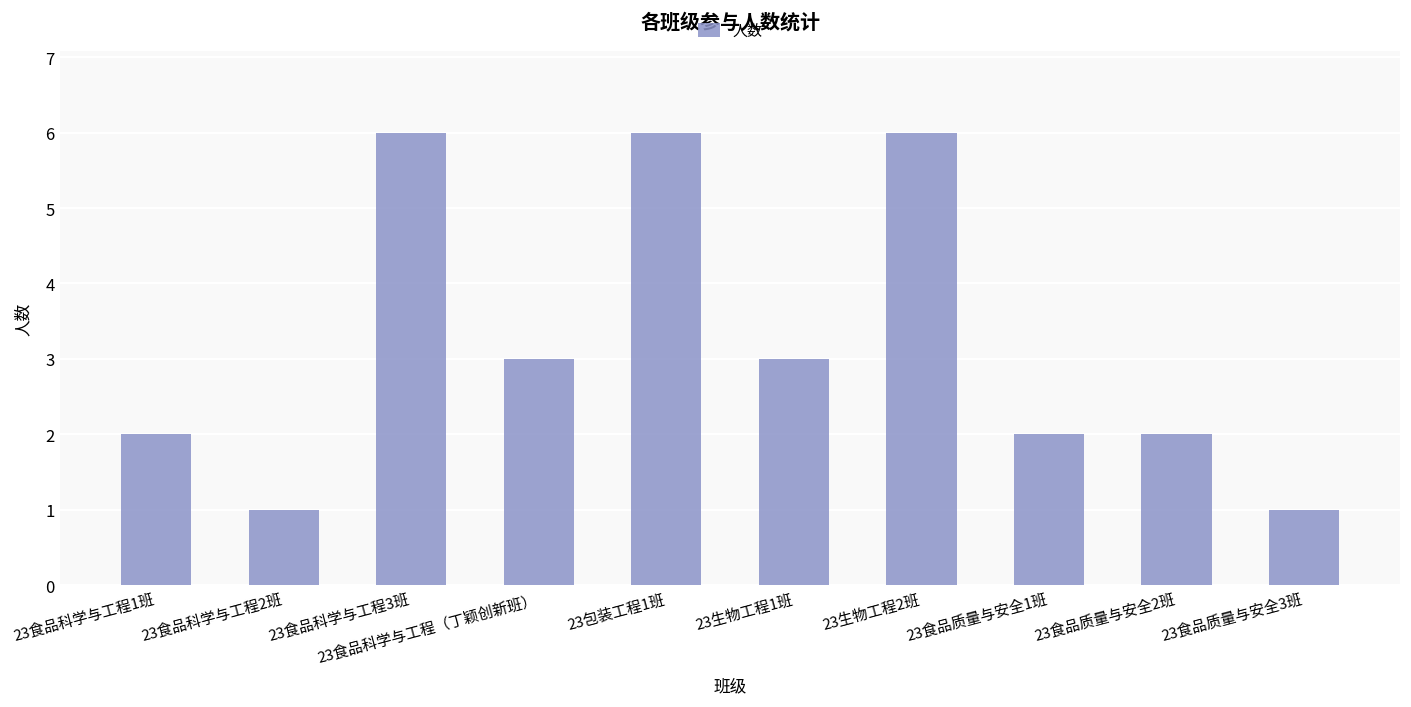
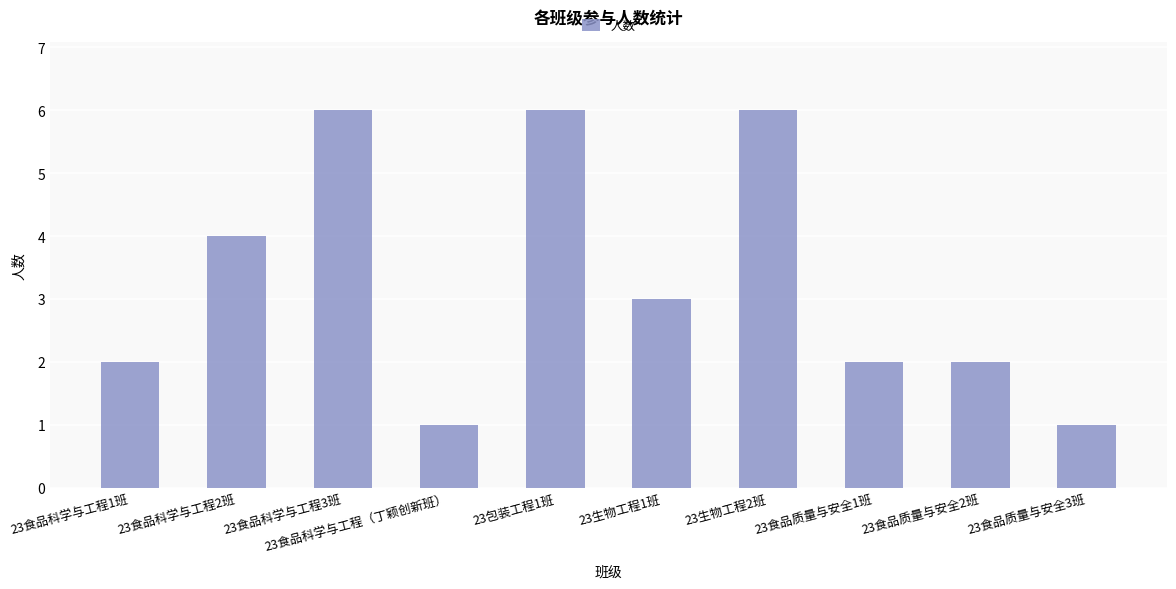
  {
    "23食品科学与工程1班": 2,
-   "23食品科学与工程2班": 1,
+   "23食品科学与工程2班": 4,
    "23食品科学与工程3班": 6,
-   "23食品科学与工程（丁颖创新班）": 3,
+   "23食品科学与工程（丁颖创新班）": 1,
    "23包装工程1班": 6,
    "23生物工程1班": 3,
    "23生物工程2班": 6,
    "23食品质量与安全1班": 2,
    "23食品质量与安全2班": 2,
    "23食品质量与安全3班": 1
  }
